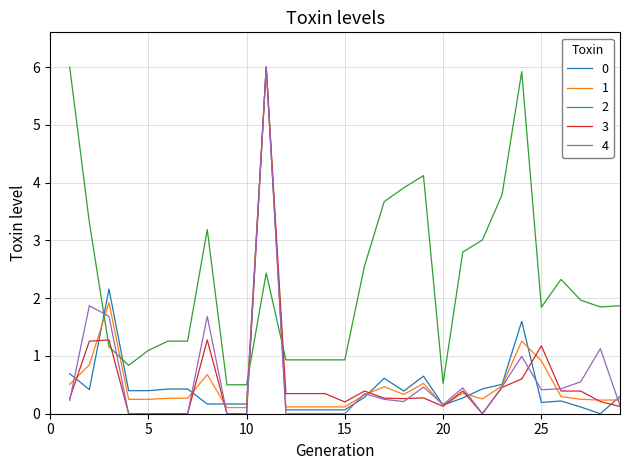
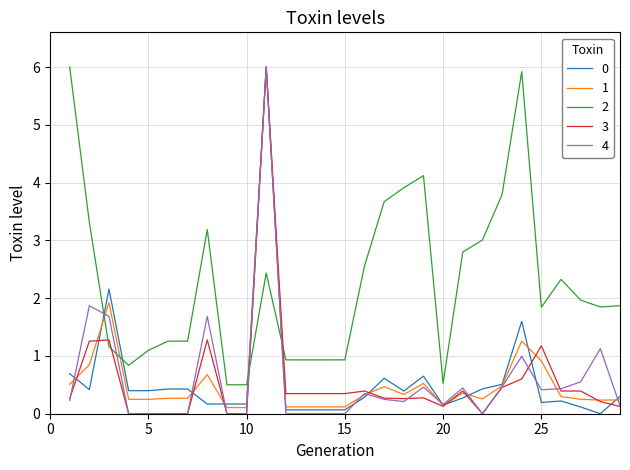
  {
    "0": {
      "5": 0.4,
      "10": 0.2,
      "15": 0.1,
      "25": 0.2
    },
    "1": {
      "5": 0.2,
      "10": 0.1,
      "15": 0.1,
      "25": 0.9
    },
    "2": {
      "5": 1.1,
      "10": 0.5,
      "15": 0.9,
      "20": 0.5,
      "25": 1.8
    },
    "3": {
-     "15": 0.2,
+     "15": 0.3,
      "25": 1.2
    },
    "4": {
      "15": 0.0,
      "25": 0.4
    }
  }
